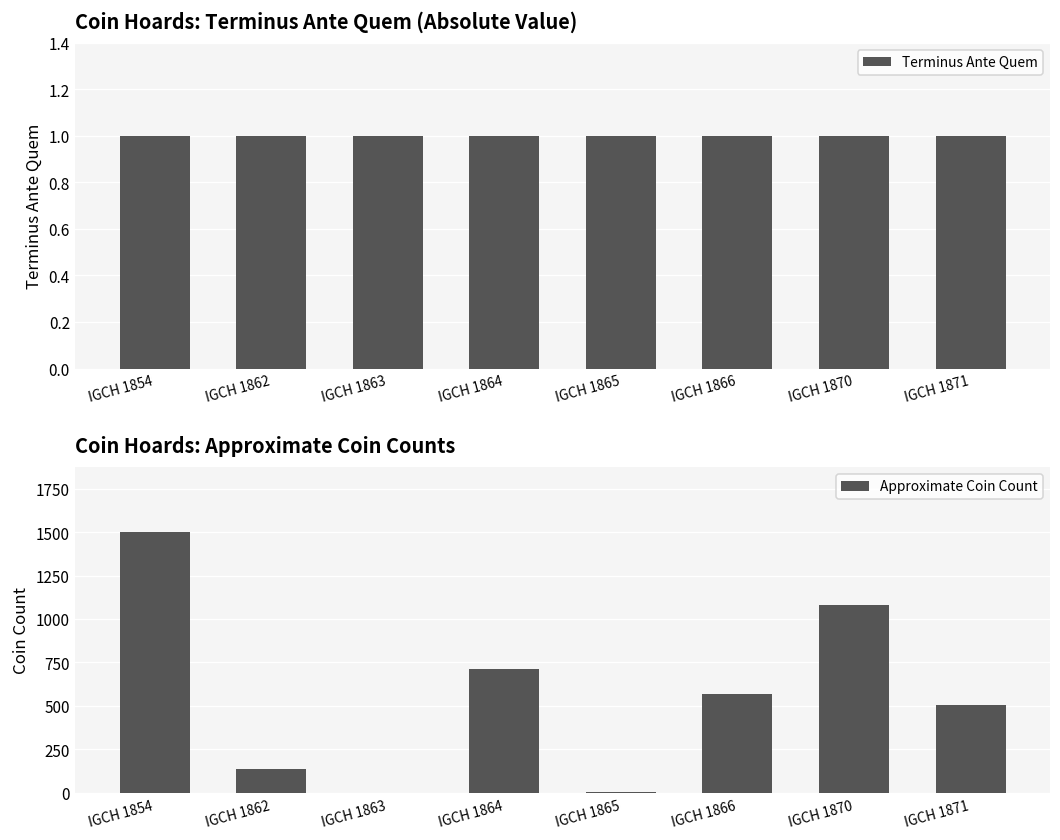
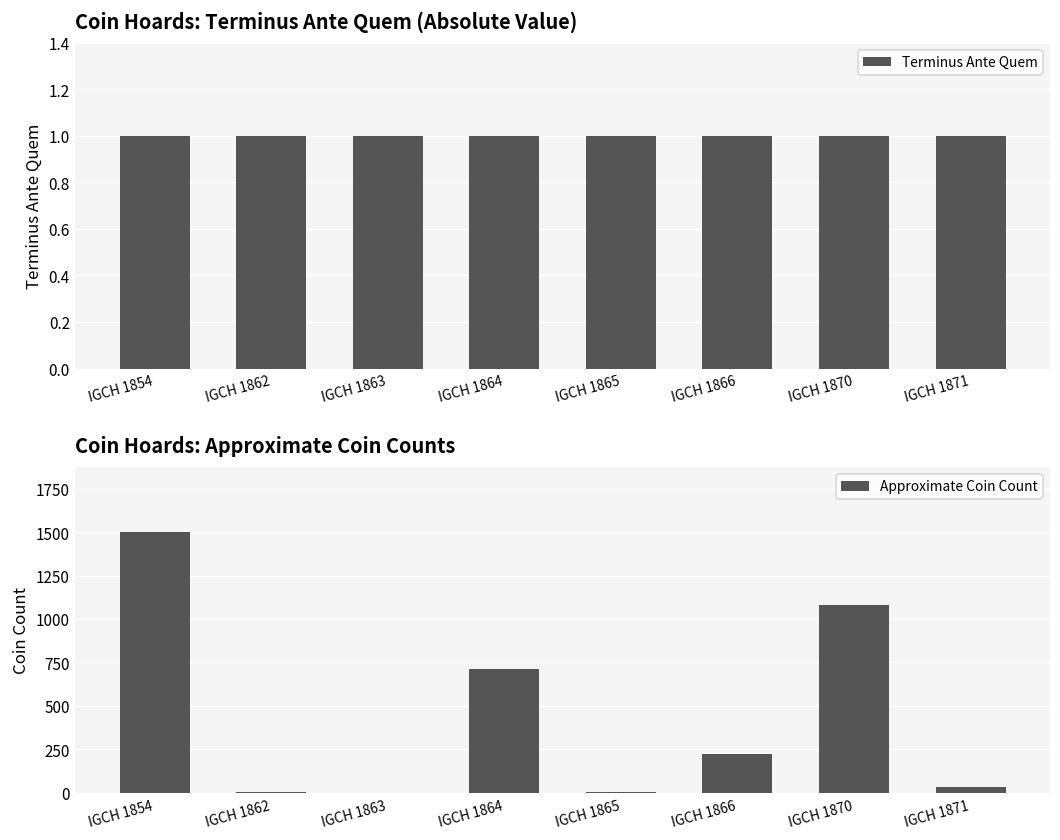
  {
    "Coin Hoards: Terminus Ante Quem (Absolute Value)": {
      "IGCH 1854": 1.00,
      "IGCH 1862": 1.00,
      "IGCH 1863": 1.00,
      "IGCH 1864": 1.00,
      "IGCH 1865": 1.00,
      "IGCH 1866": 1.00,
      "IGCH 1870": 1.00,
      "IGCH 1871": 1.00
    },
    "Coin Hoards: Approximate Coin Counts": {
      "IGCH 1854": 1500,
-     "IGCH 1862": 140,
+     "IGCH 1862": 10,
      "IGCH 1863": 0,
      "IGCH 1864": 710,
-     "IGCH 1866": 570,
+     "IGCH 1866": 220,
      "IGCH 1870": 1080,
-     "IGCH 1871": 510
+     "IGCH 1871": 30
    }
  }
